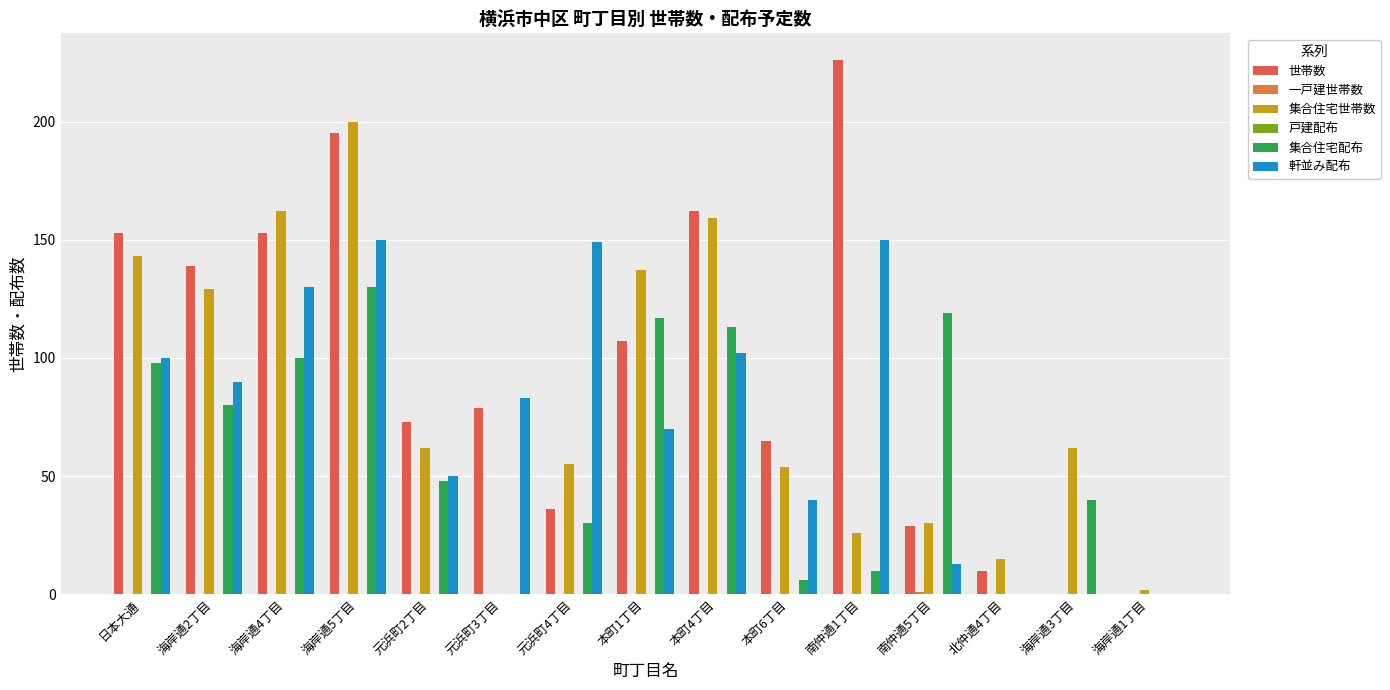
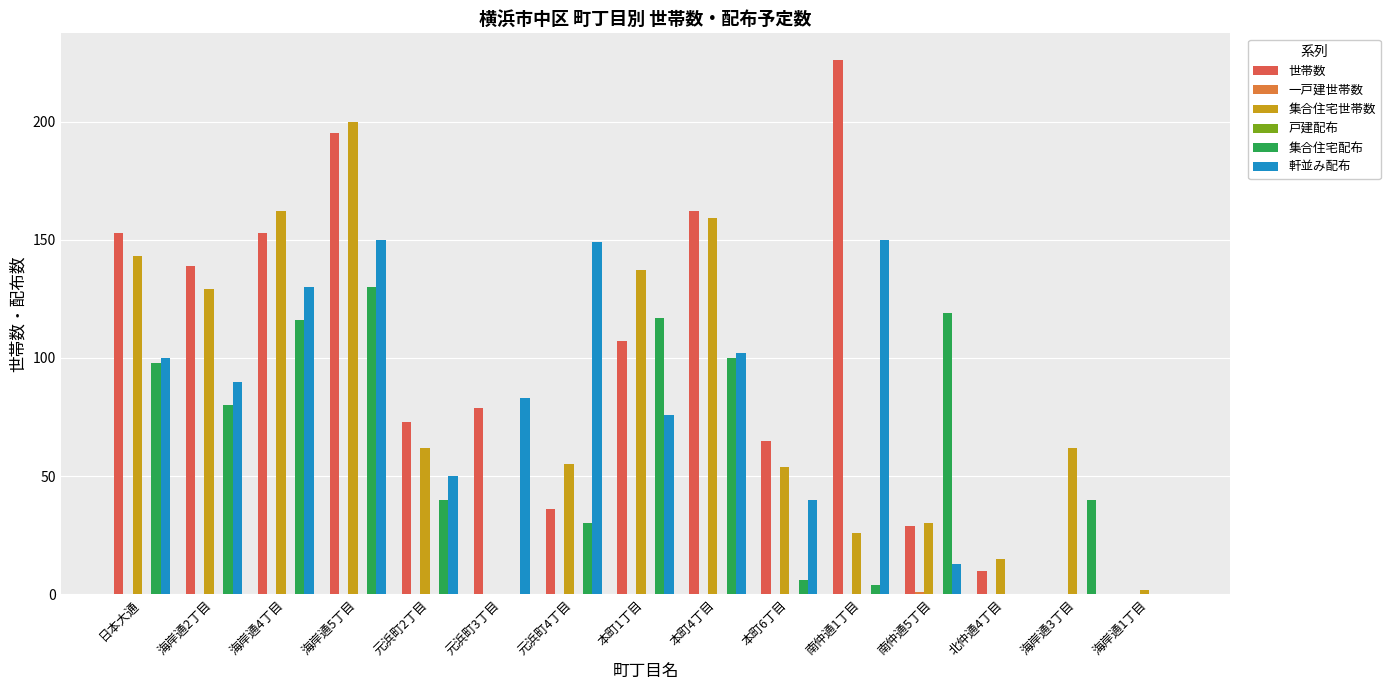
  {
    "戸建配布": {
      "日本大通": 0,
      "海岸通2丁目": 0,
      "海岸通4丁目": 0,
      "海岸通5丁目": 0,
      "元浜町2丁目": 0,
      "元浜町3丁目": 0,
      "元浜町4丁目": 0,
      "本町1丁目": 0,
      "本町4丁目": 0,
      "本町6丁目": 0,
      "南仲通1丁目": 0,
      "南仲通5丁目": 0,
      "北仲通4丁目": 0,
      "海岸通3丁目": 0,
      "海岸通1丁目": 0
    },
    "集合住宅配布": {
      "日本大通": 98,
      "海岸通2丁目": 80,
-     "海岸通4丁目": 100,
+     "海岸通4丁目": 116,
      "海岸通5丁目": 130,
-     "元浜町2丁目": 48,
+     "元浜町2丁目": 40,
      "元浜町3丁目": 0,
      "元浜町4丁目": 30,
      "本町1丁目": 117,
-     "本町4丁目": 113,
+     "本町4丁目": 100,
      "本町6丁目": 6,
-     "南仲通1丁目": 10,
+     "南仲通1丁目": 4,
      "南仲通5丁目": 119,
      "北仲通4丁目": 0,
      "海岸通3丁目": 40,
      "海岸通1丁目": 0
    },
    "軒並み配布": {
      "日本大通": 100,
      "海岸通2丁目": 90,
      "海岸通4丁目": 130,
      "海岸通5丁目": 150,
      "元浜町2丁目": 50,
      "元浜町3丁目": 83,
      "元浜町4丁目": 149,
-     "本町1丁目": 70,
+     "本町1丁目": 76,
      "本町4丁目": 102,
      "本町6丁目": 40,
      "南仲通1丁目": 150,
      "南仲通5丁目": 13,
      "北仲通4丁目": 0,
      "海岸通3丁目": 0,
      "海岸通1丁目": 0
    }
  }
